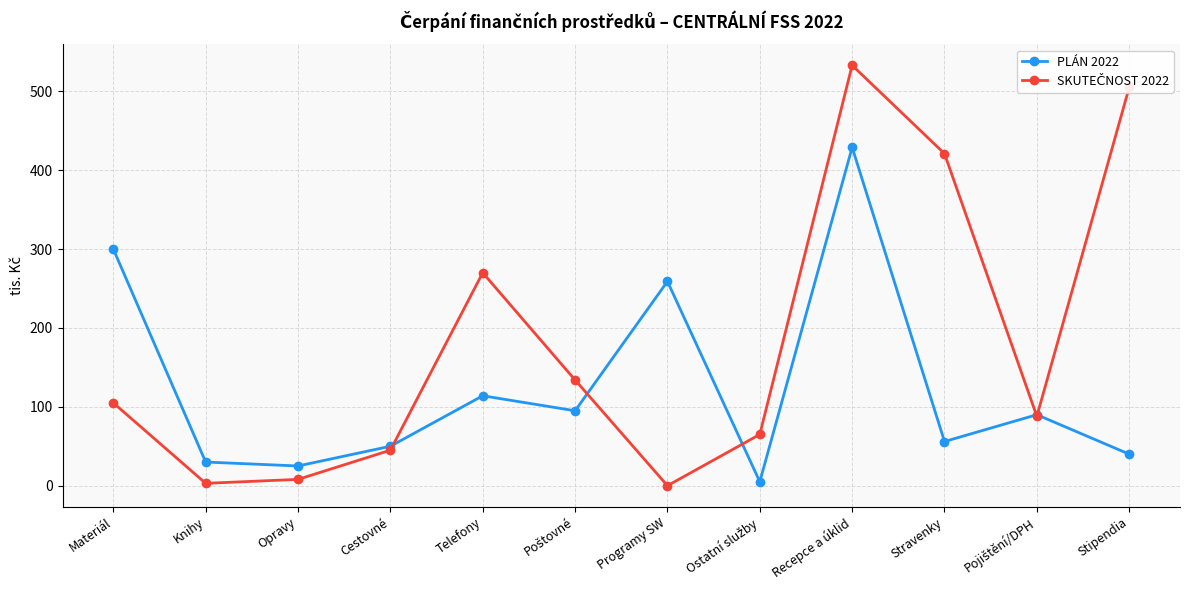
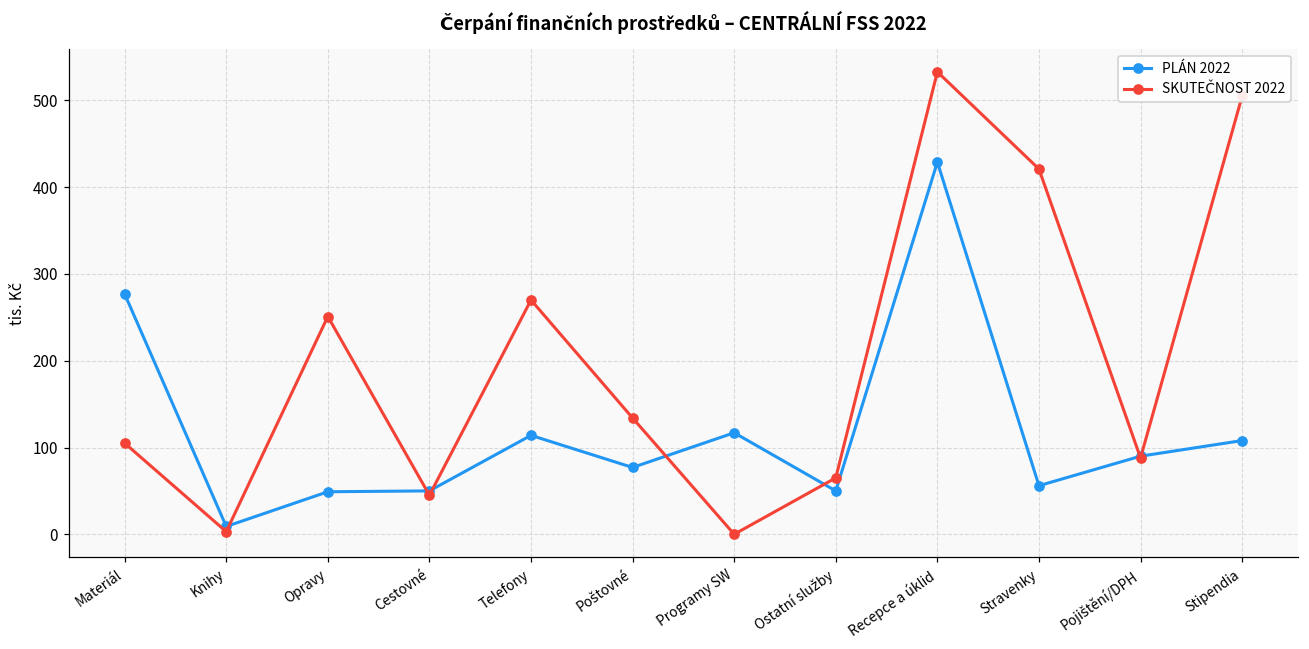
  {
    "PLÁN 2022": {
-     "Materiál": 300,
-     "Knihy": 30,
-     "Opravy": 30,
+     "Materiál": 280,
+     "Knihy": 10,
+     "Opravy": 50,
      "Cestovné": 50,
      "Telefony": 110,
-     "Poštovné": 100,
-     "Programy SW": 260,
-     "Ostatní služby": 10,
+     "Poštovné": 80,
+     "Programy SW": 120,
+     "Ostatní služby": 50,
      "Recepce a úklid": 430,
      "Stravenky": 60,
-     "Stipendia": 40
+     "Stipendia": 110
    },
    "SKUTEČNOST 2022": {
      "Materiál": 110,
      "Knihy": 0,
-     "Opravy": 10,
+     "Opravy": 250,
      "Cestovné": 50,
      "Telefony": 270,
      "Poštovné": 130,
      "Programy SW": 0,
      "Ostatní služby": 70,
      "Recepce a úklid": 530,
      "Stravenky": 420
    }
  }
